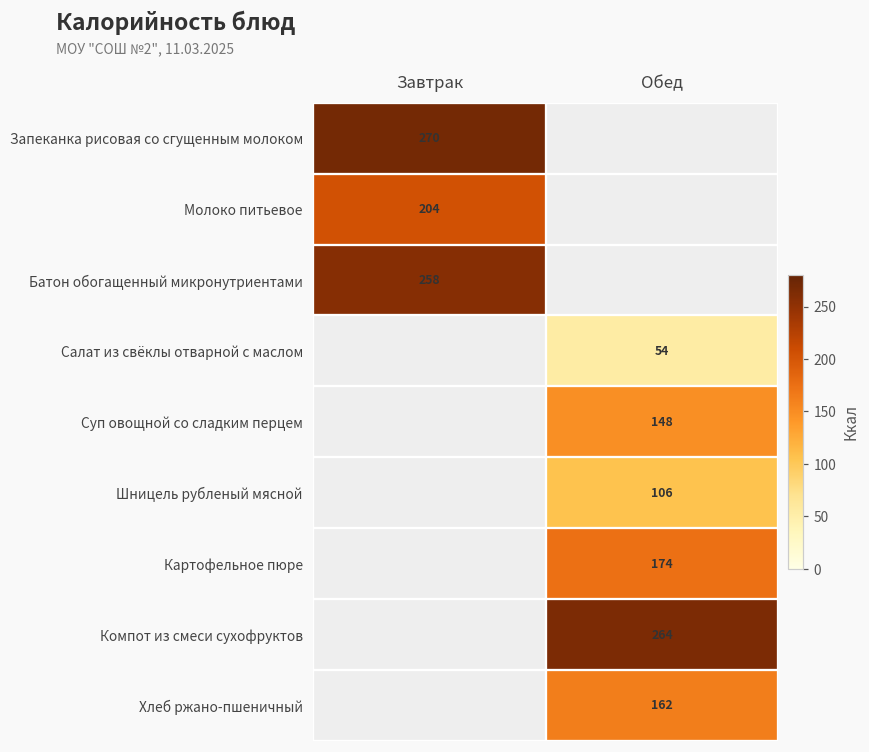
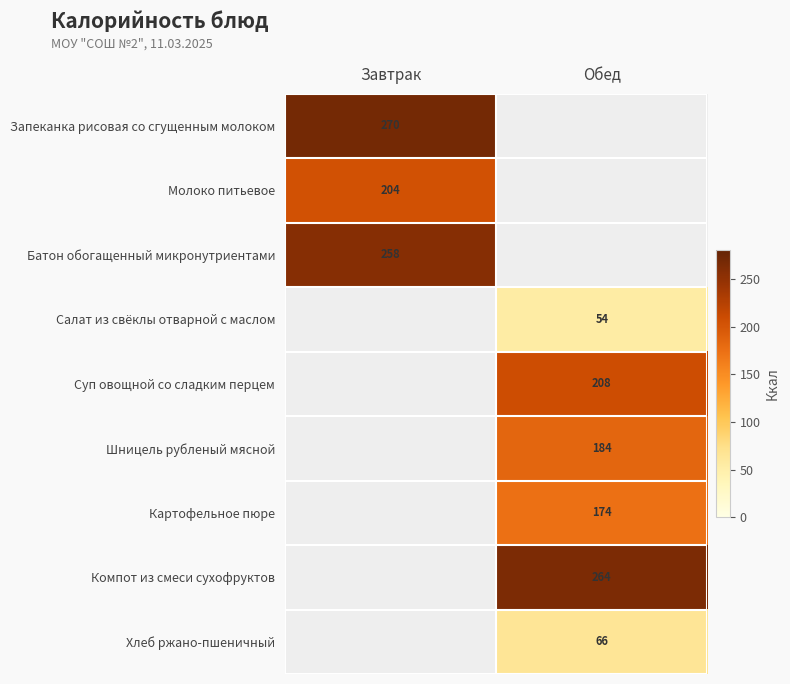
  {
    "Запеканка рисовая со сгущенным молоком": {
      "Завтрак": 270
    },
    "Молоко питьевое": {
      "Завтрак": 204
    },
    "Батон обогащенный микронутриентами": {
      "Завтрак": 258
    },
    "Салат из свёклы отварной с маслом": {
      "Обед": 54
    },
    "Суп овощной со сладким перцем": {
-     "Обед": 148
+     "Обед": 208
    },
    "Шницель рубленый мясной": {
-     "Обед": 106
+     "Обед": 184
    },
    "Картофельное пюре": {
      "Обед": 174
    },
    "Компот из смеси сухофруктов": {
      "Обед": 264
    },
    "Хлеб ржано-пшеничный": {
-     "Обед": 162
+     "Обед": 66
    }
  }
